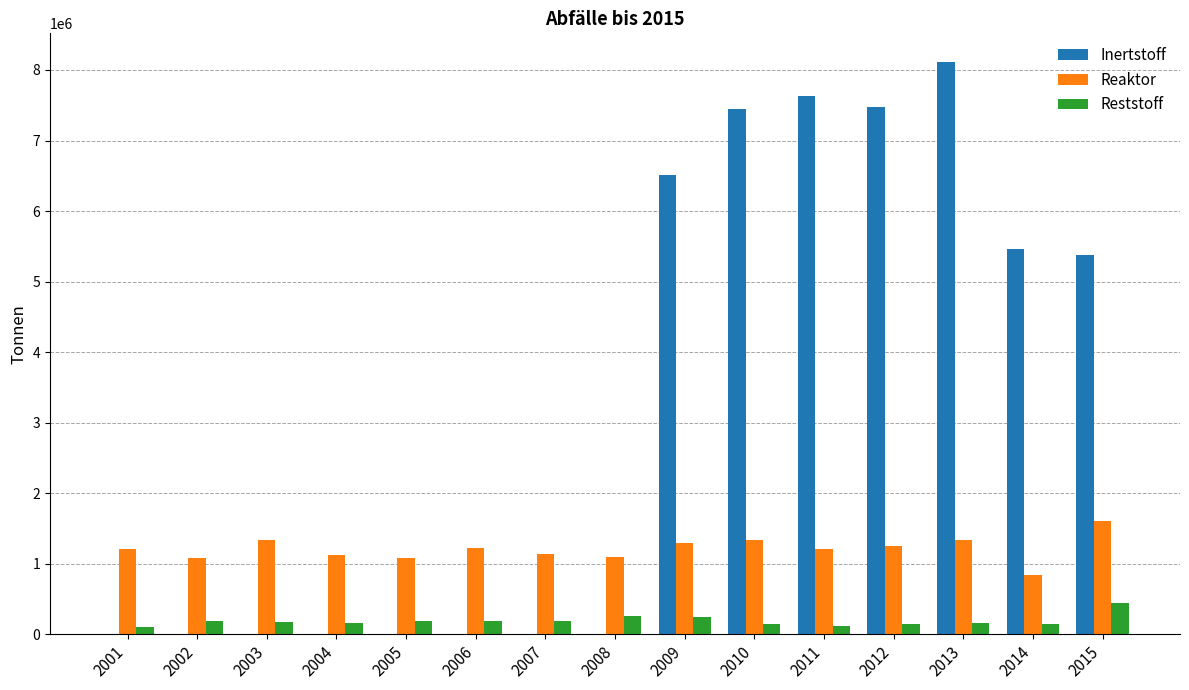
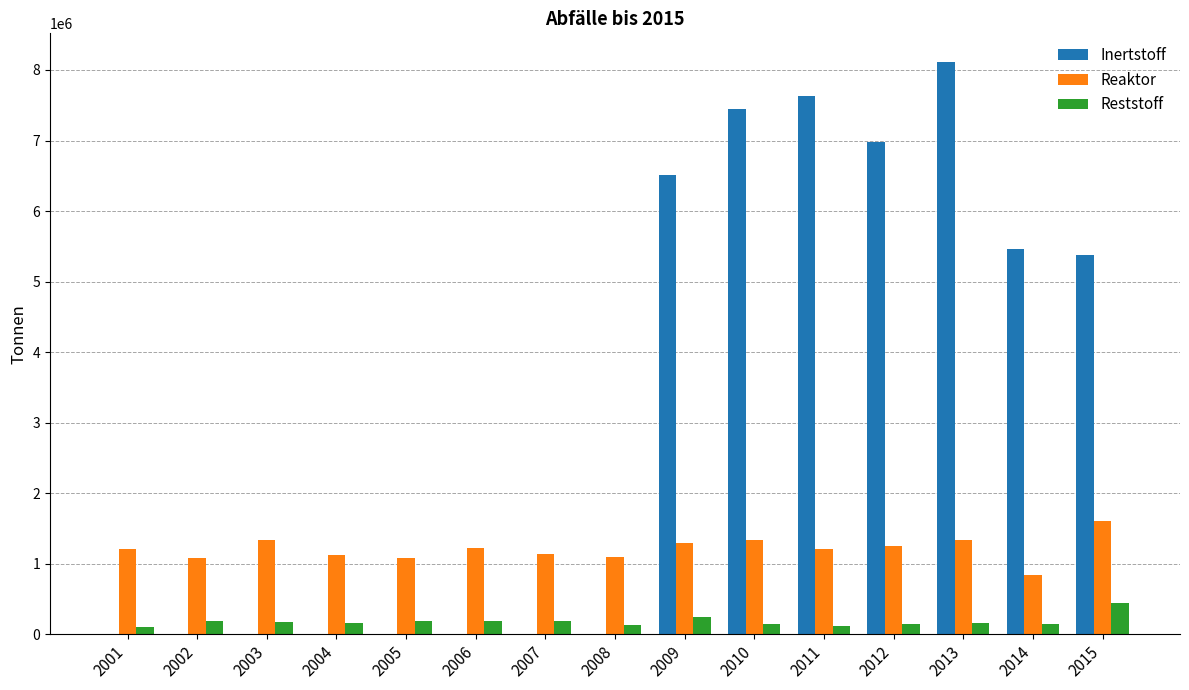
  {
    "Inertstoff": {
      "2001": 0,
      "2002": 0,
      "2003": 0,
      "2004": 0,
      "2005": 0,
      "2006": 0,
      "2007": 0,
      "2008": 0,
      "2009": 6500000,
      "2010": 7400000,
      "2011": 7600000,
-     "2012": 7500000,
+     "2012": 7000000,
      "2013": 8100000,
      "2014": 5500000,
      "2015": 5400000
    },
    "Reaktor": {
      "2001": 1200000,
      "2002": 1100000,
      "2003": 1300000,
      "2004": 1100000,
      "2005": 1100000,
      "2006": 1200000,
      "2007": 1100000,
      "2008": 1100000,
      "2009": 1300000,
      "2010": 1300000,
      "2011": 1200000,
      "2012": 1200000,
      "2013": 1300000,
      "2014": 800000,
      "2015": 1600000
    },
    "Reststoff": {
      "2001": 100000,
      "2002": 200000,
      "2003": 200000,
      "2004": 200000,
      "2005": 200000,
      "2006": 200000,
      "2007": 200000,
-     "2008": 300000,
+     "2008": 100000,
      "2009": 200000,
      "2010": 100000,
      "2011": 100000,
      "2012": 100000,
      "2013": 200000,
      "2014": 100000,
      "2015": 400000
    }
  }
